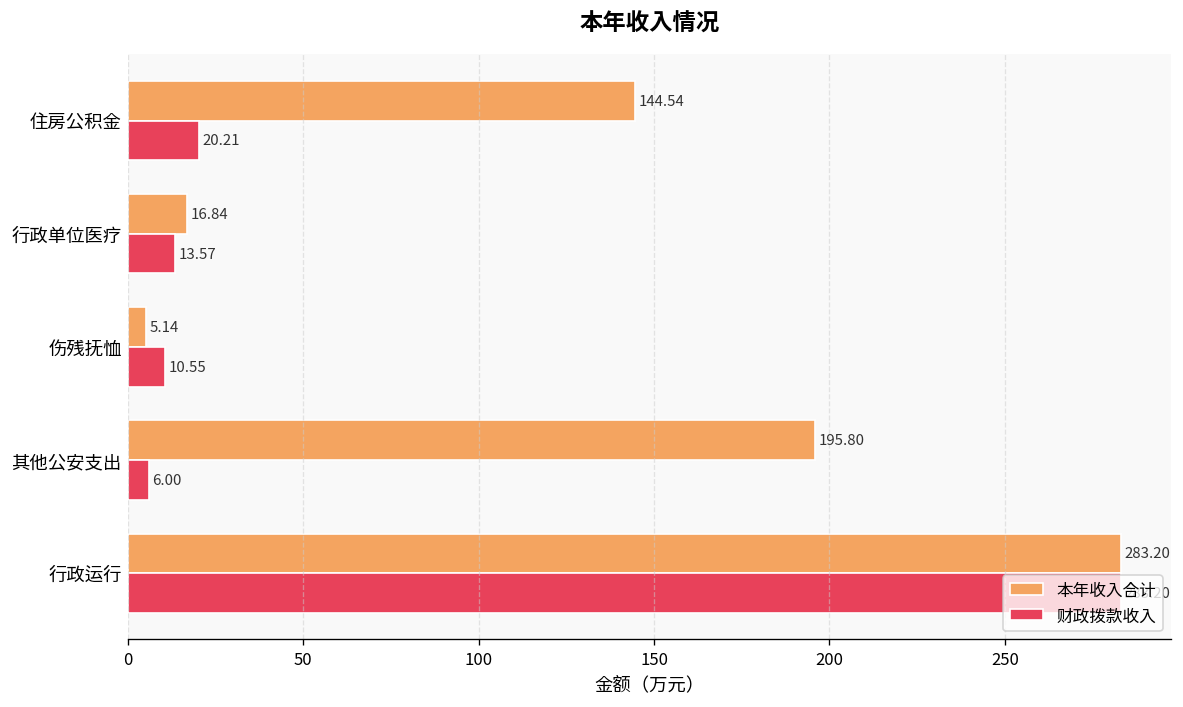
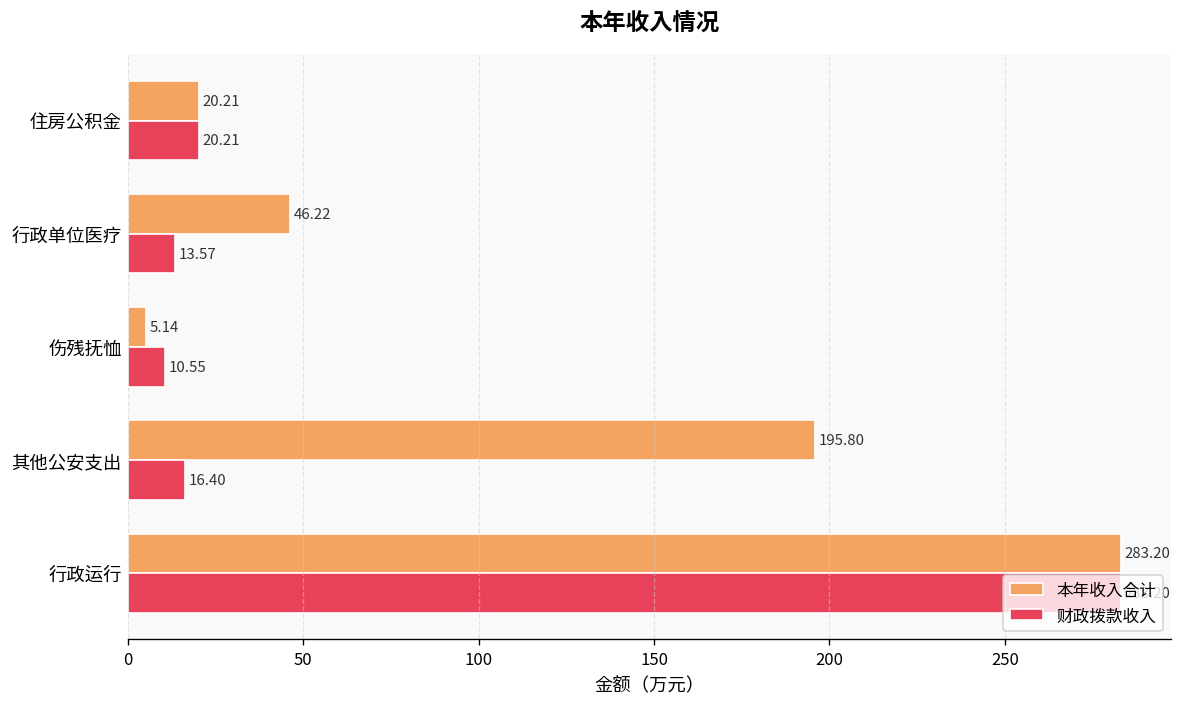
  {
    "本年收入合计": {
-     "住房公积金": 144.54,
-     "行政单位医疗": 16.84,
+     "住房公积金": 20.21,
+     "行政单位医疗": 46.22,
      "伤残抚恤": 5.14,
      "其他公安支出": 195.80,
      "行政运行": 283.20
    },
    "财政拨款收入": {
      "住房公积金": 20.21,
      "行政单位医疗": 13.57,
      "伤残抚恤": 10.55,
-     "其他公安支出": 6.00
+     "其他公安支出": 16.40
    }
  }
